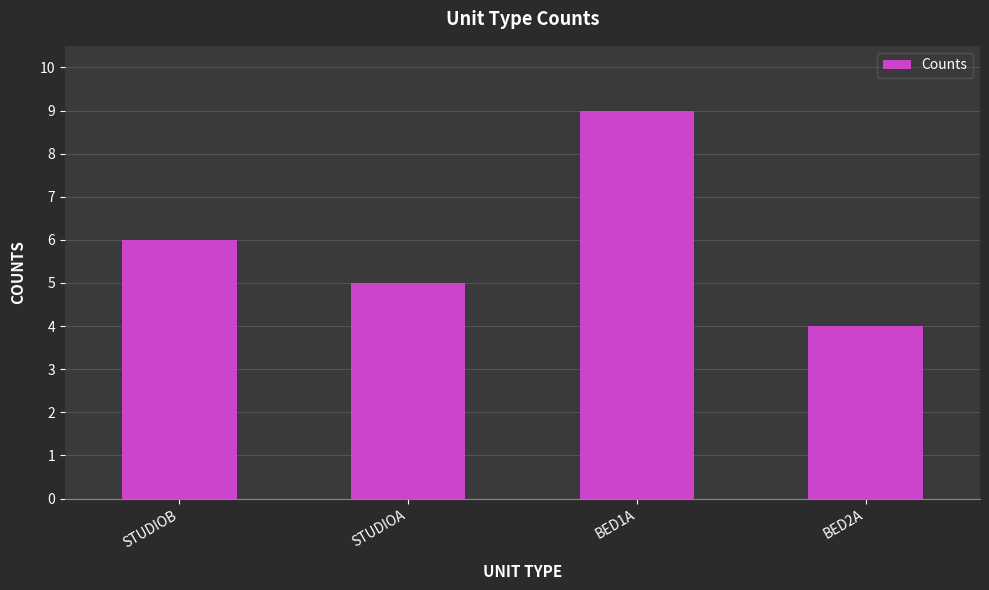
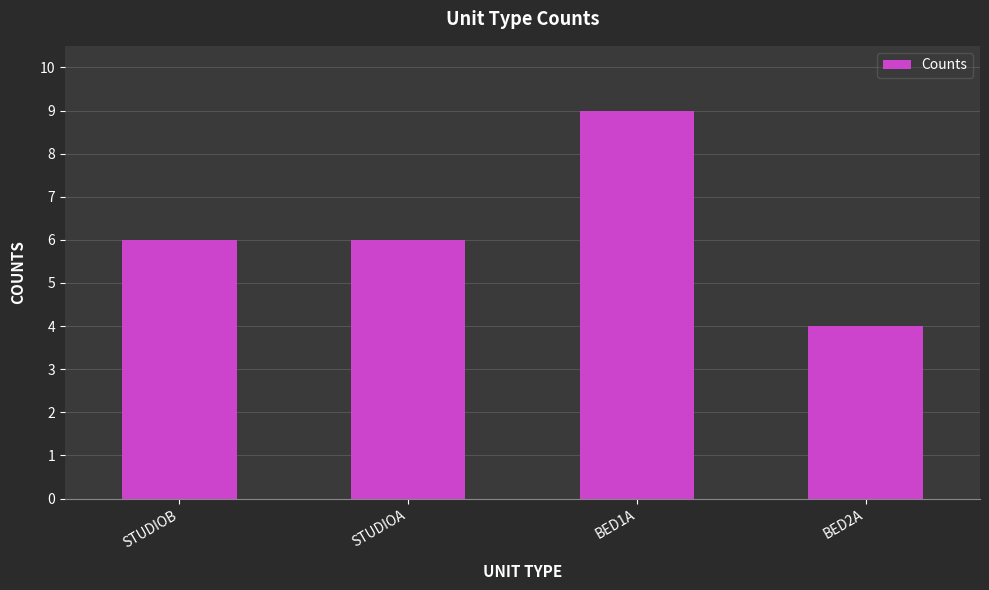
  {
    "STUDIOB": 6,
-   "STUDIOA": 5,
+   "STUDIOA": 6,
    "BED1A": 9,
    "BED2A": 4
  }
